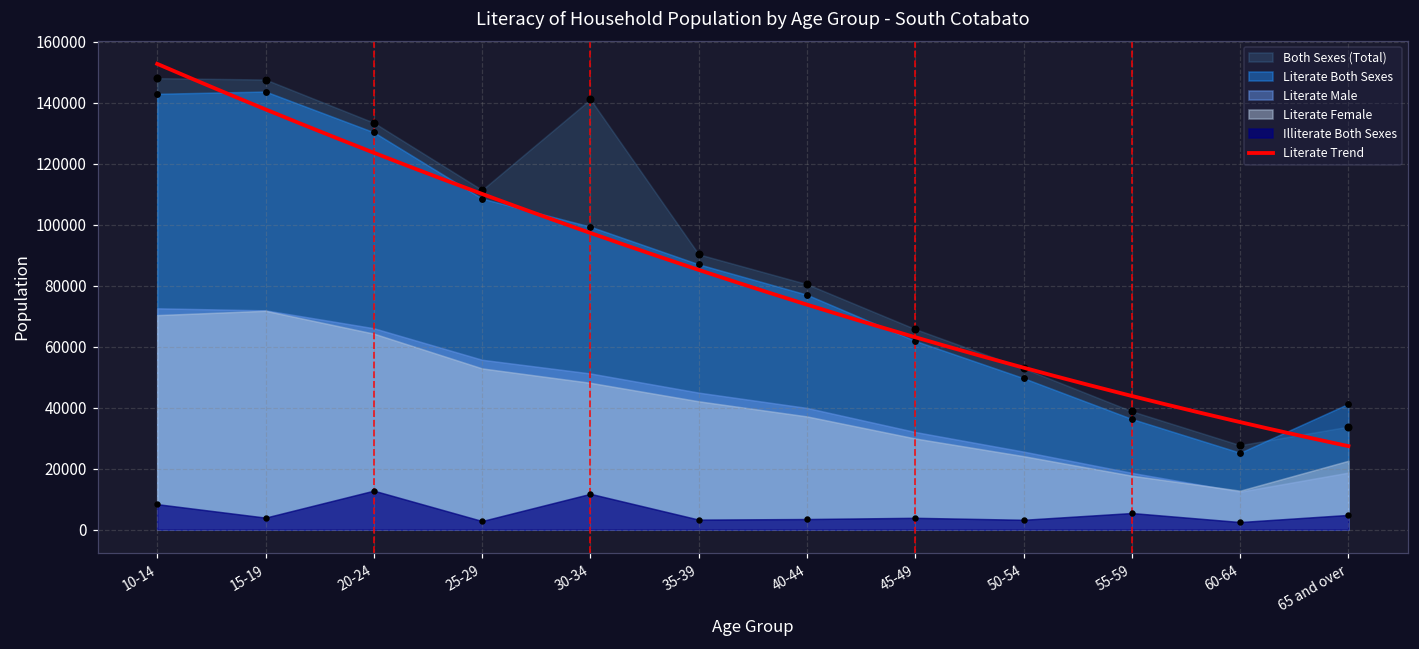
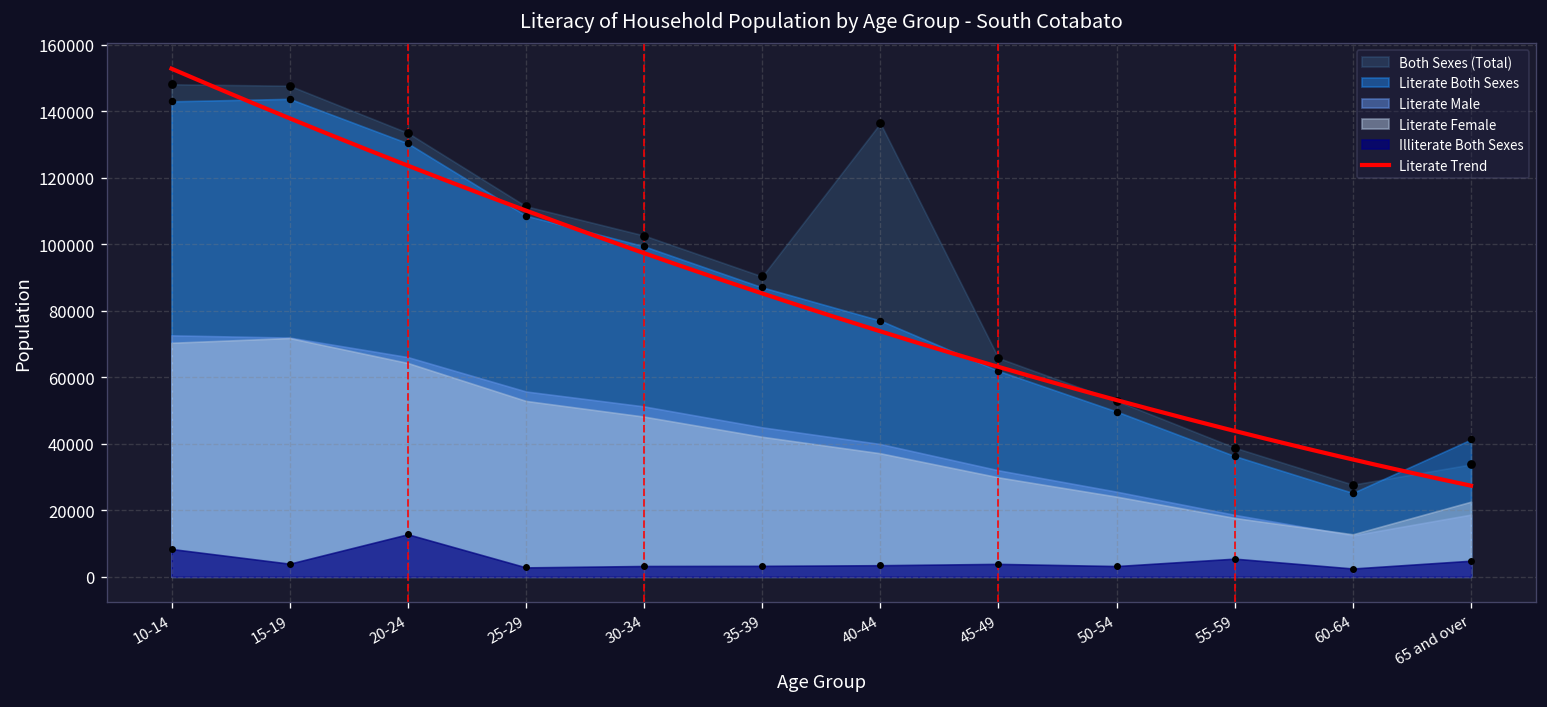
  {
    "Literate Trend": {
      "10-14": 153000,
      "65 and over": 27000
    },
    "Both Sexes (Total)": {
      "10-14": 148000,
      "15-19": 148000,
      "20-24": 133000,
      "25-29": 111000,
-     "30-34": 141000,
+     "30-34": 103000,
      "35-39": 90000,
-     "40-44": 81000,
+     "40-44": 136000,
      "45-49": 66000,
      "55-59": 39000,
      "60-64": 28000,
      "65 and over": 34000
    },
    "Literate Female": {
      "10-14": 70000,
      "20-24": 64000,
      "25-29": 53000,
      "30-34": 48000,
      "35-39": 42000,
      "40-44": 37000,
      "45-49": 30000,
      "50-54": 24000,
      "55-59": 18000,
      "65 and over": 23000
    },
    "Illiterate Both Sexes": {
      "10-14": 8000,
      "15-19": 4000,
      "20-24": 13000,
      "25-29": 3000,
-     "30-34": 12000,
+     "30-34": 3000,
      "35-39": 3000,
      "40-44": 3000,
      "45-49": 4000,
      "50-54": 3000,
      "55-59": 5000,
      "60-64": 2000,
      "65 and over": 5000
    }
  }
